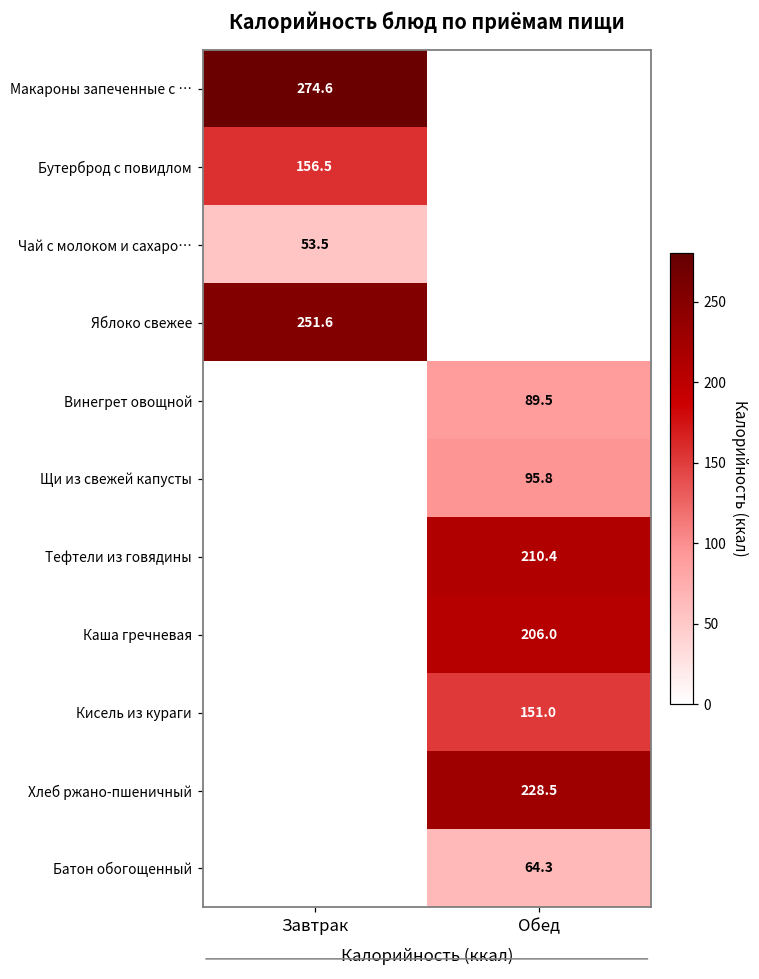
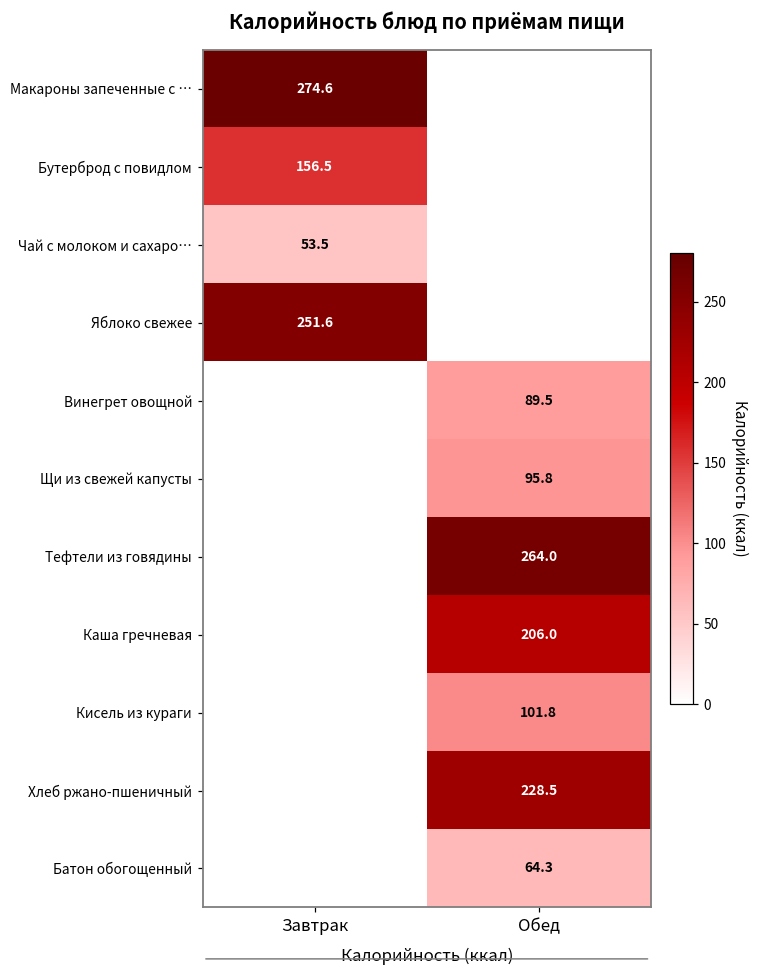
  {
    "Макароны запеченные с …": {
      "Завтрак": 274.6
    },
    "Бутерброд с повидлом": {
      "Завтрак": 156.5
    },
    "Чай с молоком и сахаро…": {
      "Завтрак": 53.5
    },
    "Яблоко свежее": {
      "Завтрак": 251.6
    },
    "Винегрет овощной": {
      "Обед": 89.5
    },
    "Щи из свежей капусты": {
      "Обед": 95.8
    },
    "Тефтели из говядины": {
-     "Обед": 210.4
+     "Обед": 264.0
    },
    "Каша гречневая": {
      "Обед": 206.0
    },
    "Кисель из кураги": {
-     "Обед": 151.0
+     "Обед": 101.8
    },
    "Хлеб ржано-пшеничный": {
      "Обед": 228.5
    },
    "Батон обогощенный": {
      "Обед": 64.3
    }
  }
